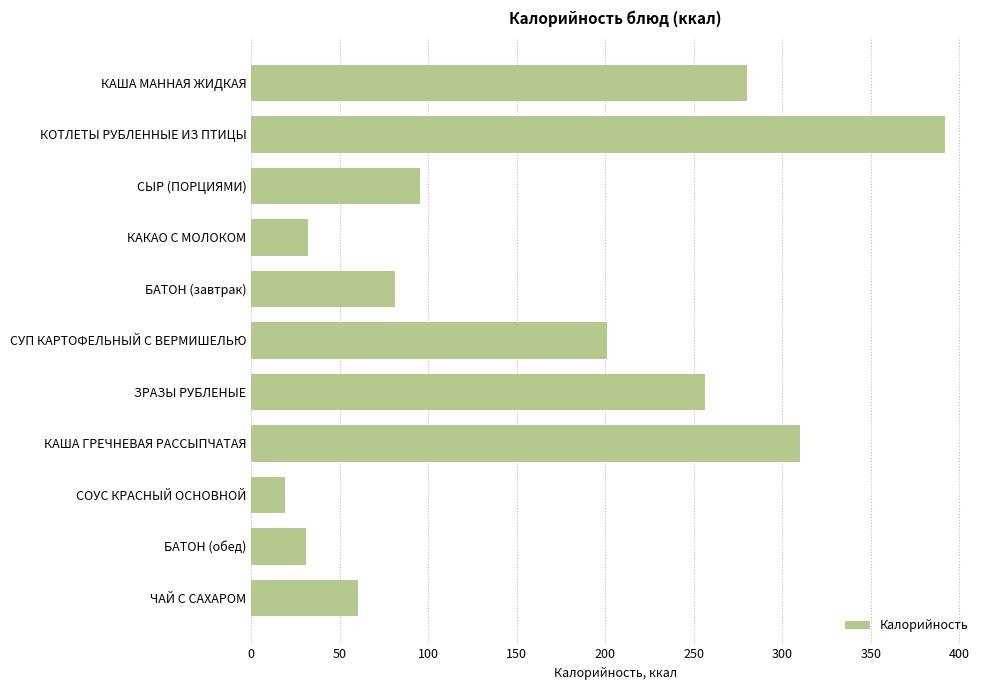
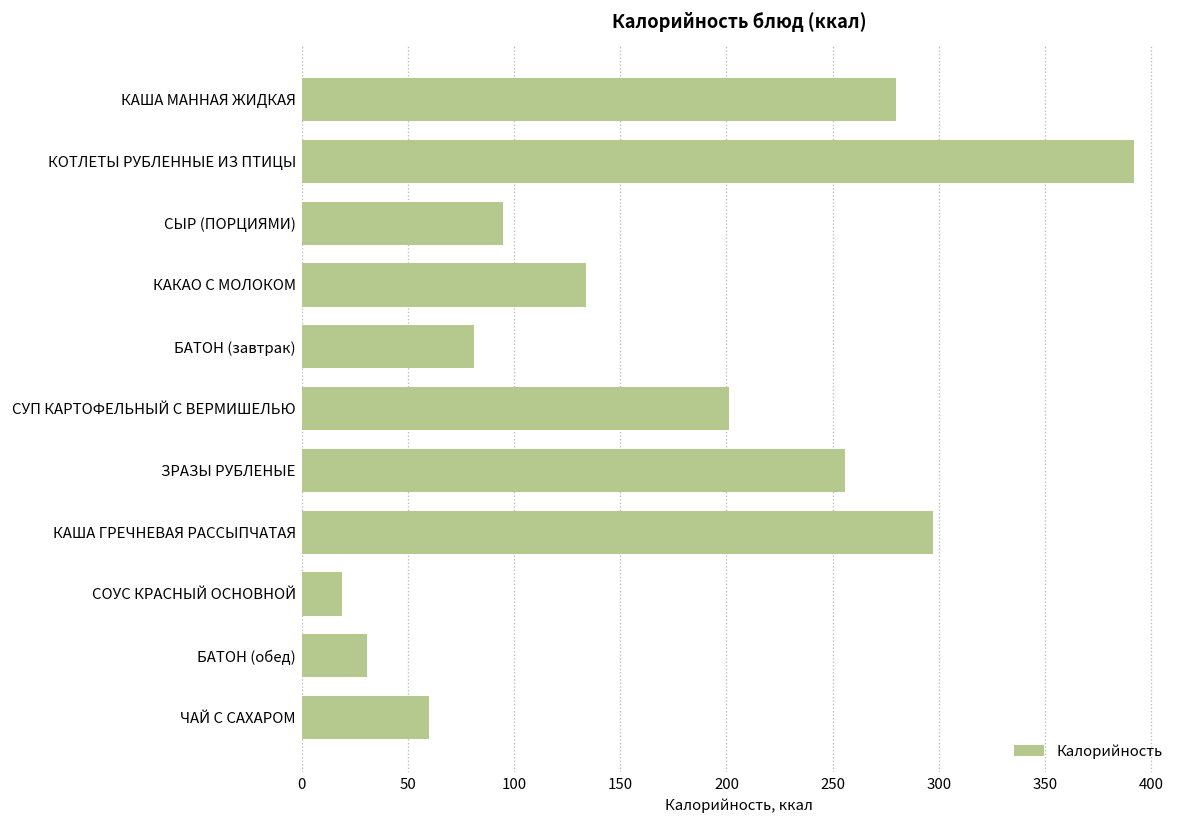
  {
    "КАША МАННАЯ ЖИДКАЯ": 280,
    "КОТЛЕТЫ РУБЛЕННЫЕ ИЗ ПТИЦЫ": 392,
    "СЫР (ПОРЦИЯМИ)": 95,
-   "КАКАО С МОЛОКОМ": 32,
+   "КАКАО С МОЛОКОМ": 134,
    "БАТОН (завтрак)": 81,
    "СУП КАРТОФЕЛЬНЫЙ С ВЕРМИШЕЛЬЮ": 201,
    "ЗРАЗЫ РУБЛЕНЫЕ": 256,
-   "КАША ГРЕЧНЕВАЯ РАССЫПЧАТАЯ": 310,
+   "КАША ГРЕЧНЕВАЯ РАССЫПЧАТАЯ": 297,
    "СОУС КРАСНЫЙ ОСНОВНОЙ": 19,
    "БАТОН (обед)": 31,
    "ЧАЙ С САХАРОМ": 60
  }
